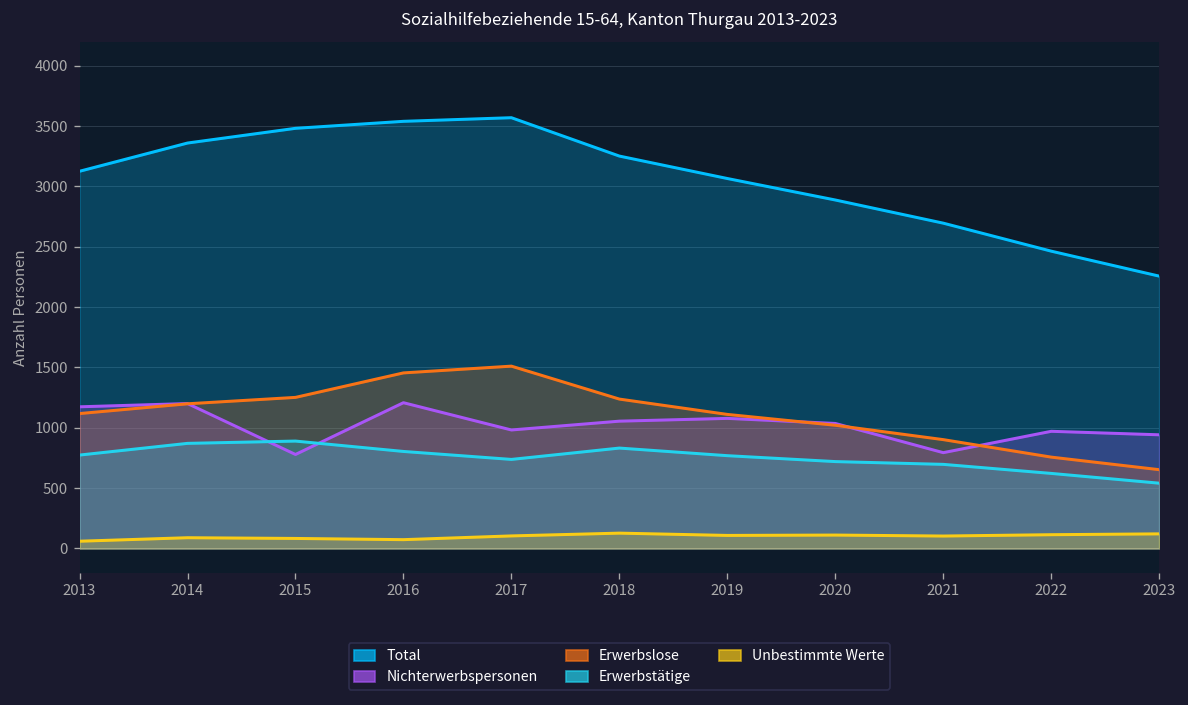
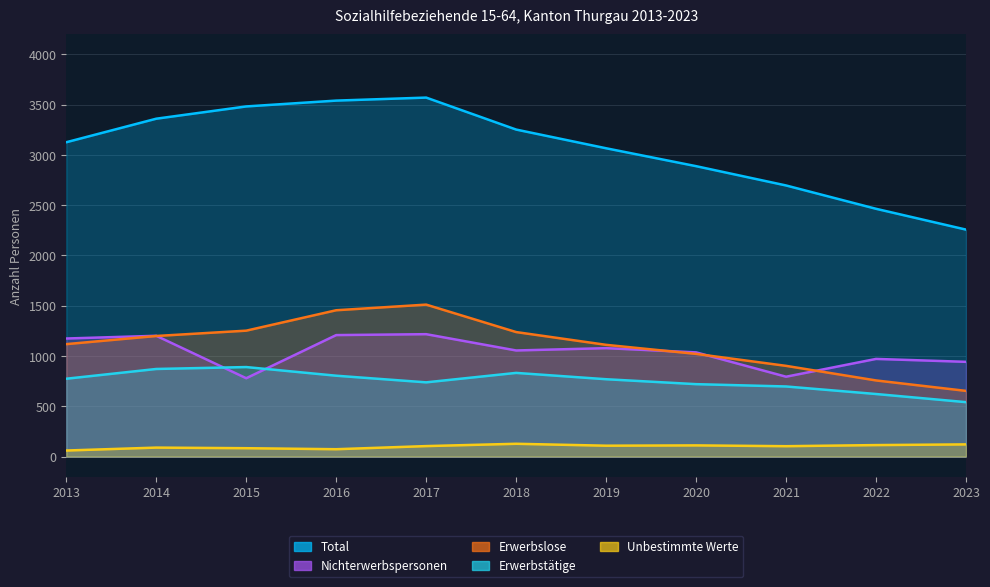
  {
    "Nichterwerbspersonen": {
      "2013": 1170,
      "2015": 780,
      "2016": 1210,
-     "2017": 980,
+     "2017": 1220,
      "2018": 1060,
      "2019": 1080,
      "2021": 790,
      "2022": 970,
      "2023": 940
    }
  }
